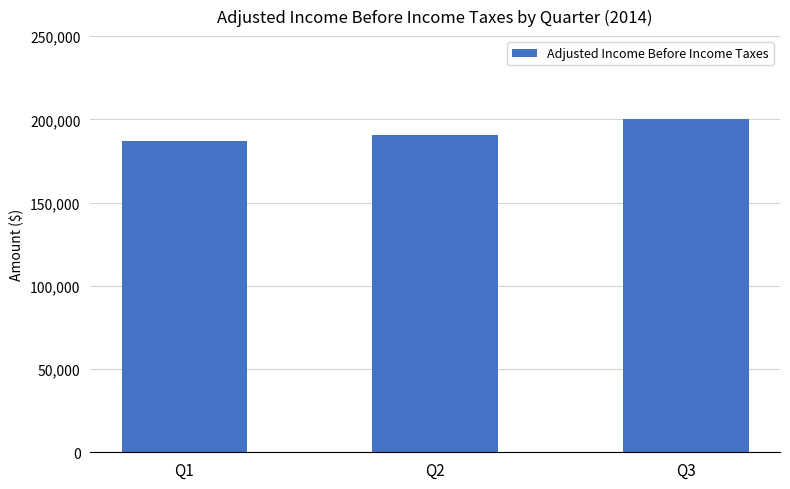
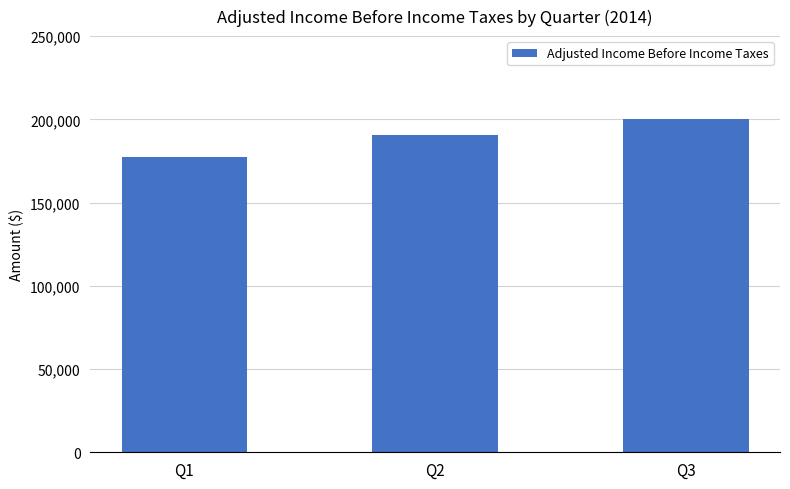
  {
-   "Q1": "187,000",
+   "Q1": "177,000",
    "Q2": "191,000",
    "Q3": "200,000"
  }
